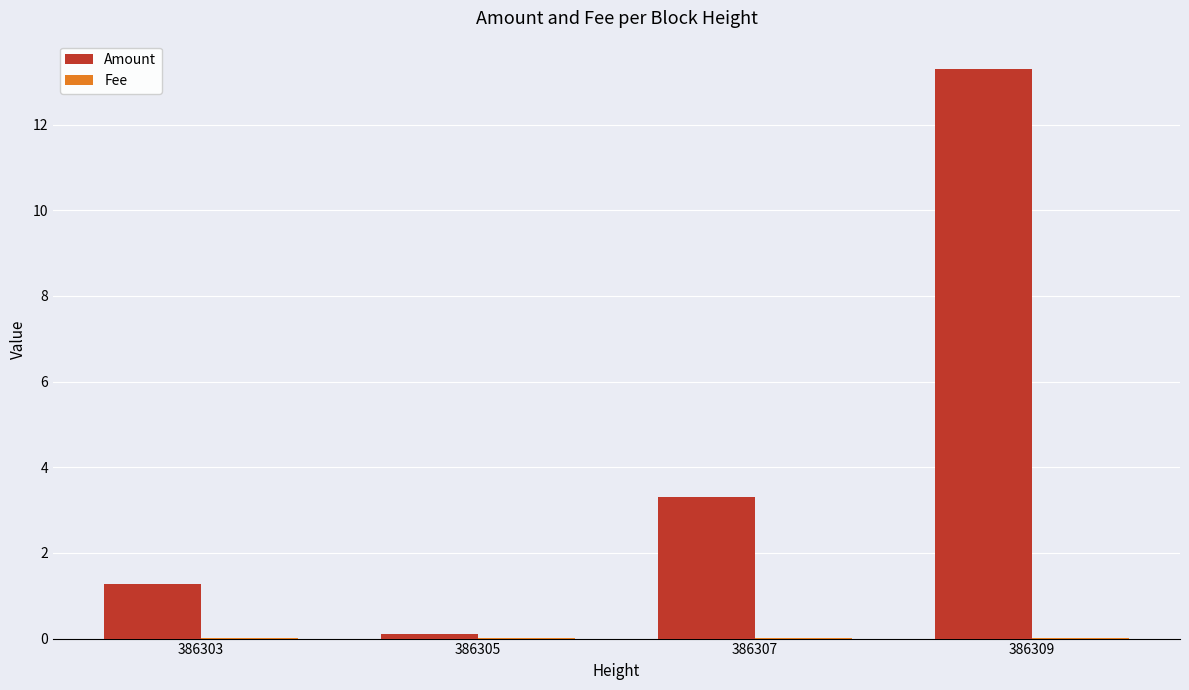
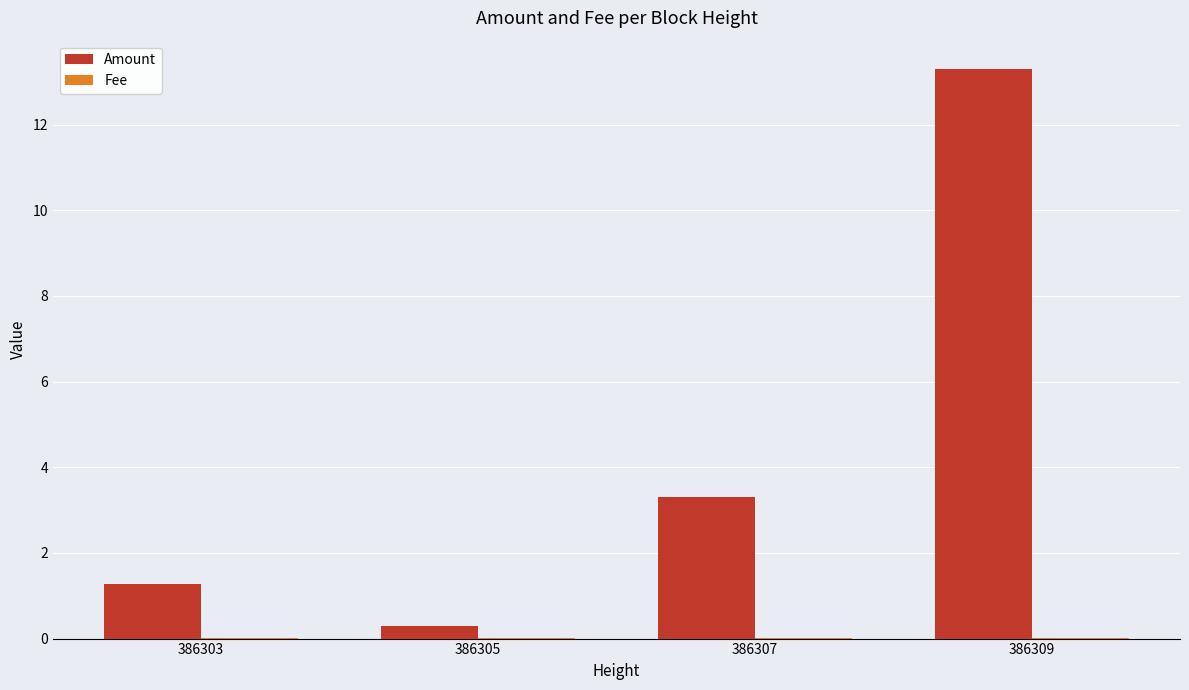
  {
    "Amount": {
      "386303": 1.3,
-     "386305": 0.1,
+     "386305": 0.3,
      "386307": 3.3,
      "386309": 13.3
    }
  }
